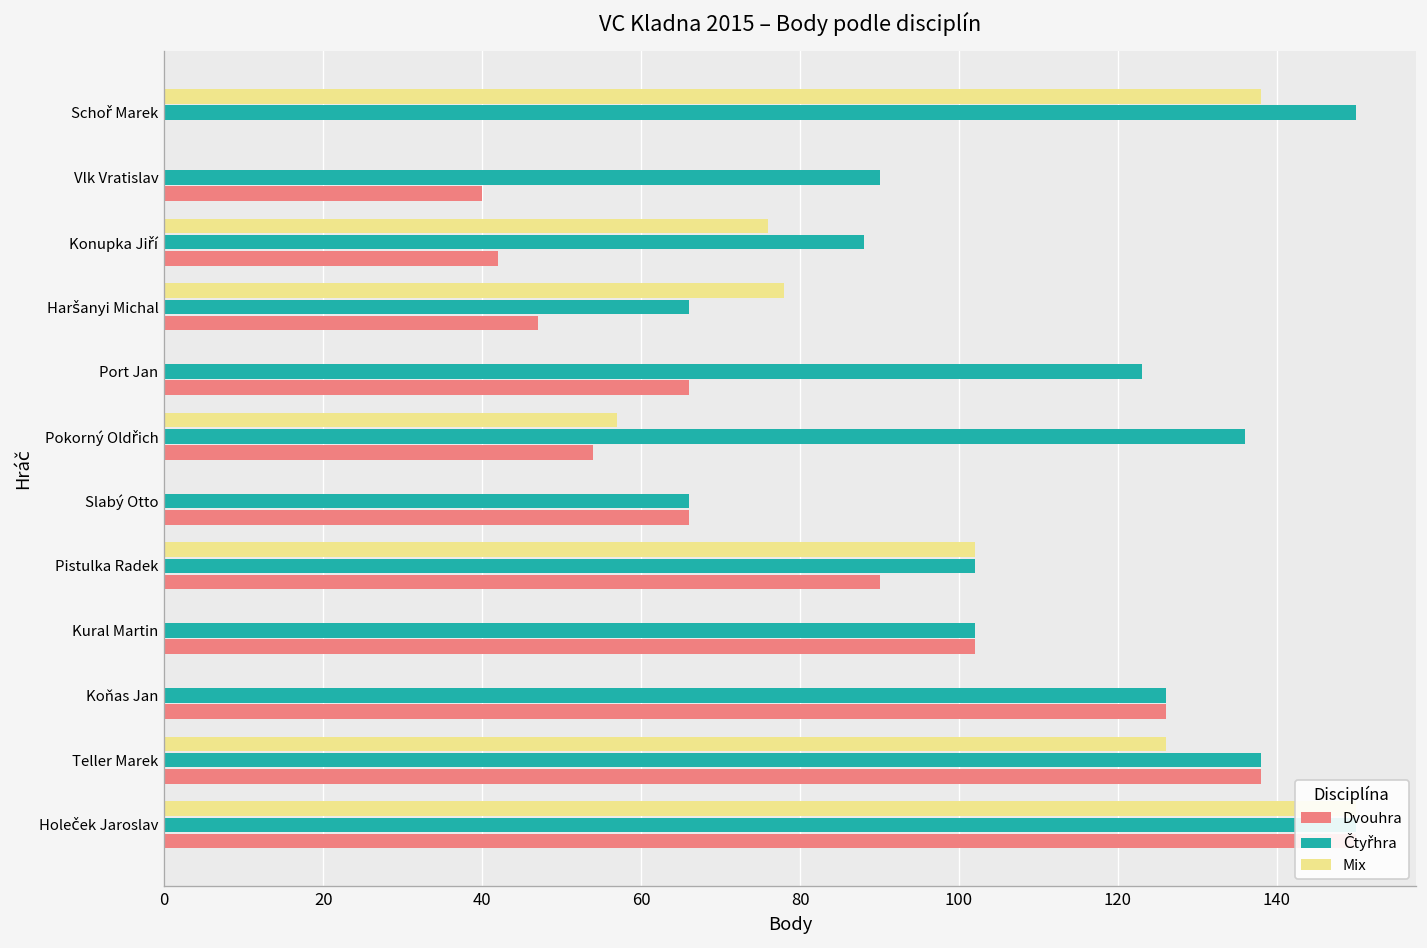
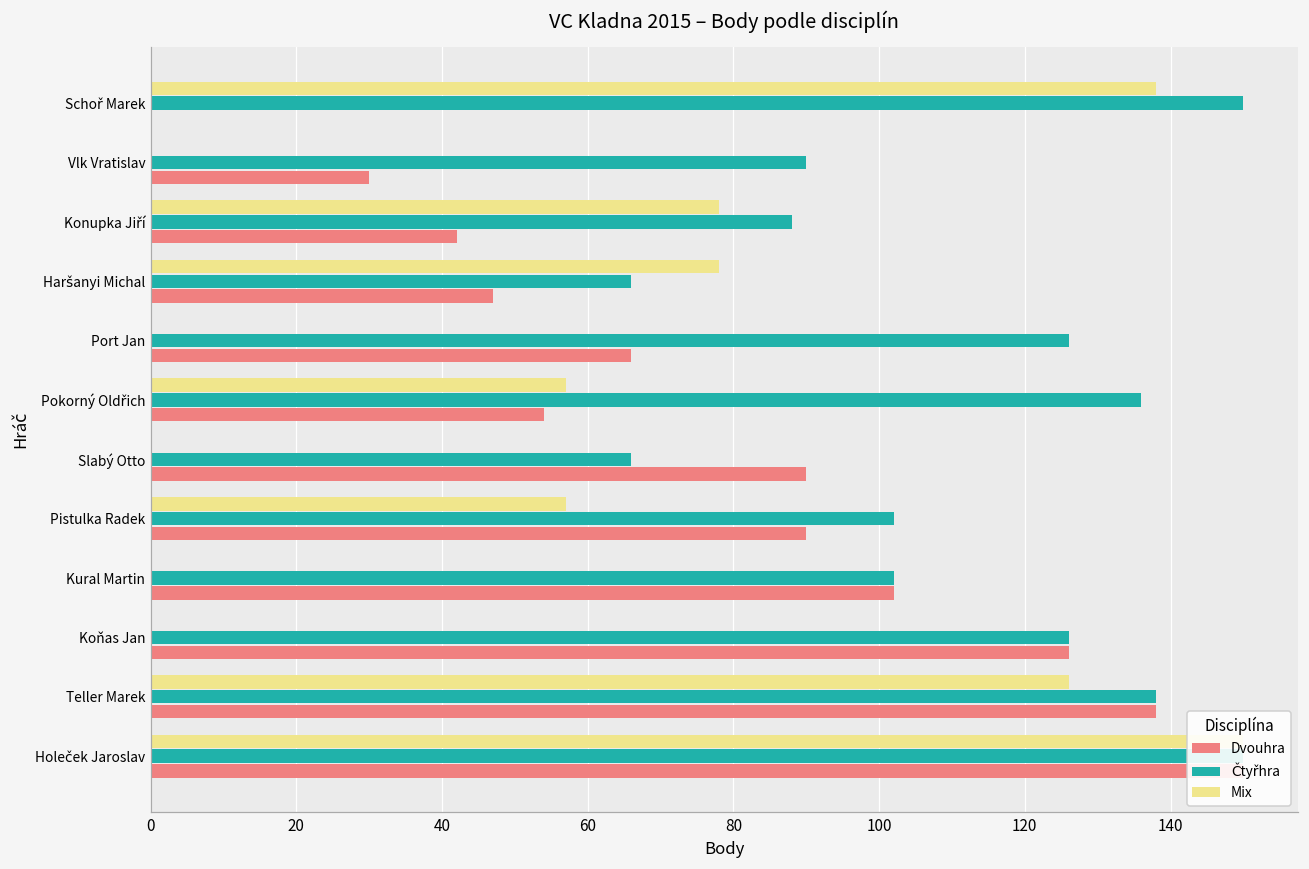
  {
    "Dvouhra": {
      "Schoř Marek": 0,
-     "Vlk Vratislav": 40,
+     "Vlk Vratislav": 30,
      "Konupka Jiří": 42,
      "Haršanyi Michal": 47,
      "Port Jan": 66,
      "Pokorný Oldřich": 54,
-     "Slabý Otto": 66,
+     "Slabý Otto": 90,
      "Pistulka Radek": 90,
      "Kural Martin": 102,
      "Koňas Jan": 126,
      "Teller Marek": 138
    },
    "Čtyřhra": {
      "Schoř Marek": 150,
      "Vlk Vratislav": 90,
      "Konupka Jiří": 88,
      "Haršanyi Michal": 66,
-     "Port Jan": 123,
+     "Port Jan": 126,
      "Pokorný Oldřich": 136,
      "Slabý Otto": 66,
      "Pistulka Radek": 102,
      "Kural Martin": 102,
      "Koňas Jan": 126,
      "Teller Marek": 138
    },
    "Mix": {
      "Schoř Marek": 138,
      "Vlk Vratislav": 0,
-     "Konupka Jiří": 76,
+     "Konupka Jiří": 78,
      "Haršanyi Michal": 78,
      "Port Jan": 0,
      "Pokorný Oldřich": 57,
      "Slabý Otto": 0,
-     "Pistulka Radek": 102,
+     "Pistulka Radek": 57,
      "Kural Martin": 0,
      "Koňas Jan": 0,
      "Teller Marek": 126
    }
  }
